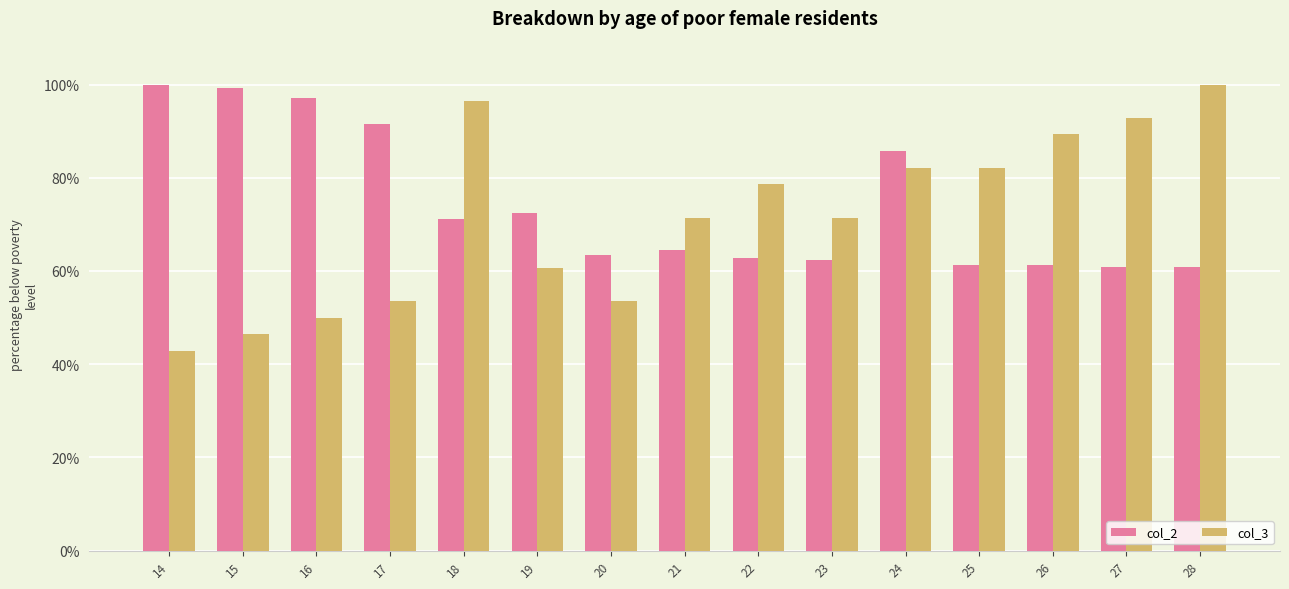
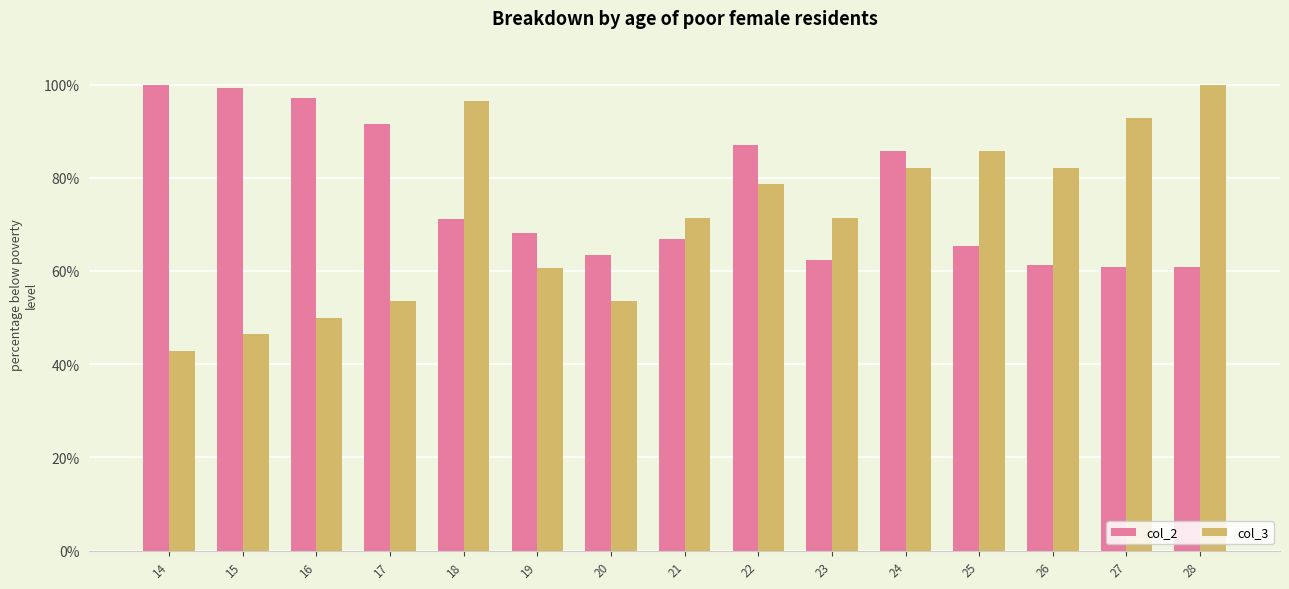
  {
    "col_2": {
      "14": "100%",
      "15": "99%",
      "16": "97%",
      "17": "92%",
      "18": "71%",
-     "19": "72%",
+     "19": "68%",
      "20": "63%",
-     "21": "64%",
-     "22": "63%",
+     "21": "67%",
+     "22": "87%",
      "23": "62%",
      "24": "86%",
-     "25": "61%",
+     "25": "65%",
      "26": "61%",
      "27": "61%",
      "28": "61%"
    },
    "col_3": {
      "14": "43%",
      "15": "46%",
      "16": "50%",
      "17": "54%",
      "18": "96%",
      "19": "61%",
      "20": "54%",
      "21": "71%",
      "22": "79%",
      "23": "71%",
      "24": "82%",
-     "25": "82%",
-     "26": "89%",
+     "25": "86%",
+     "26": "82%",
      "27": "93%",
      "28": "100%"
    }
  }
